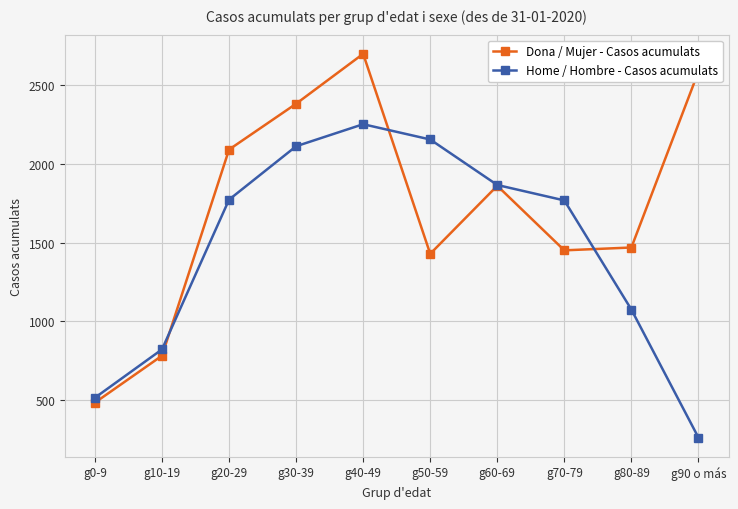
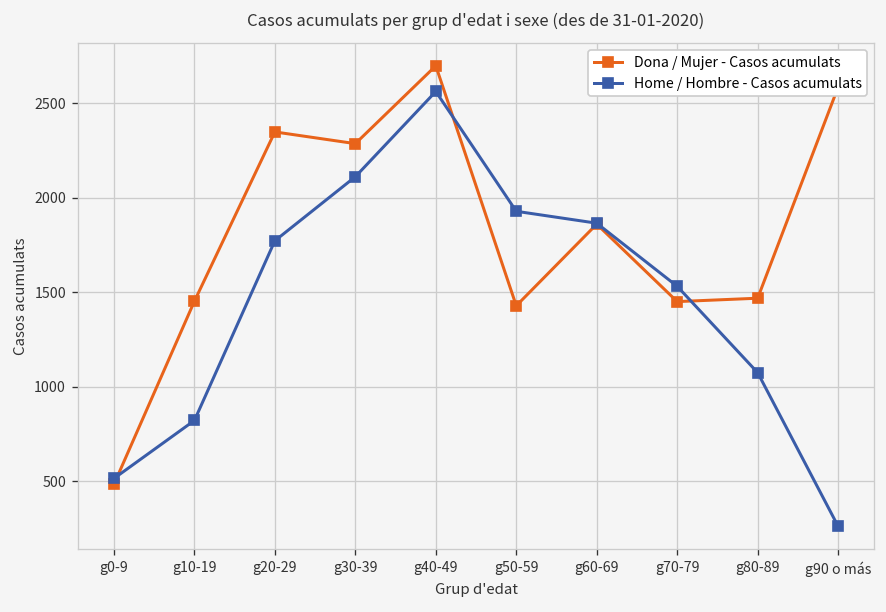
  {
    "Dona / Mujer - Casos acumulats": {
      "g0-9": 480,
-     "g10-19": 780,
-     "g20-29": 2090,
-     "g30-39": 2380,
+     "g10-19": 1450,
+     "g20-29": 2350,
+     "g30-39": 2290,
      "g40-49": 2700,
      "g50-59": 1430,
      "g70-79": 1450,
      "g80-89": 1470
    },
    "Home / Hombre - Casos acumulats": {
      "g0-9": 520,
      "g10-19": 820,
      "g20-29": 1770,
      "g30-39": 2110,
-     "g40-49": 2250,
-     "g50-59": 2160,
-     "g70-79": 1770,
+     "g40-49": 2560,
+     "g50-59": 1930,
+     "g70-79": 1530,
      "g80-89": 1080,
      "g90 o más": 260
    }
  }
